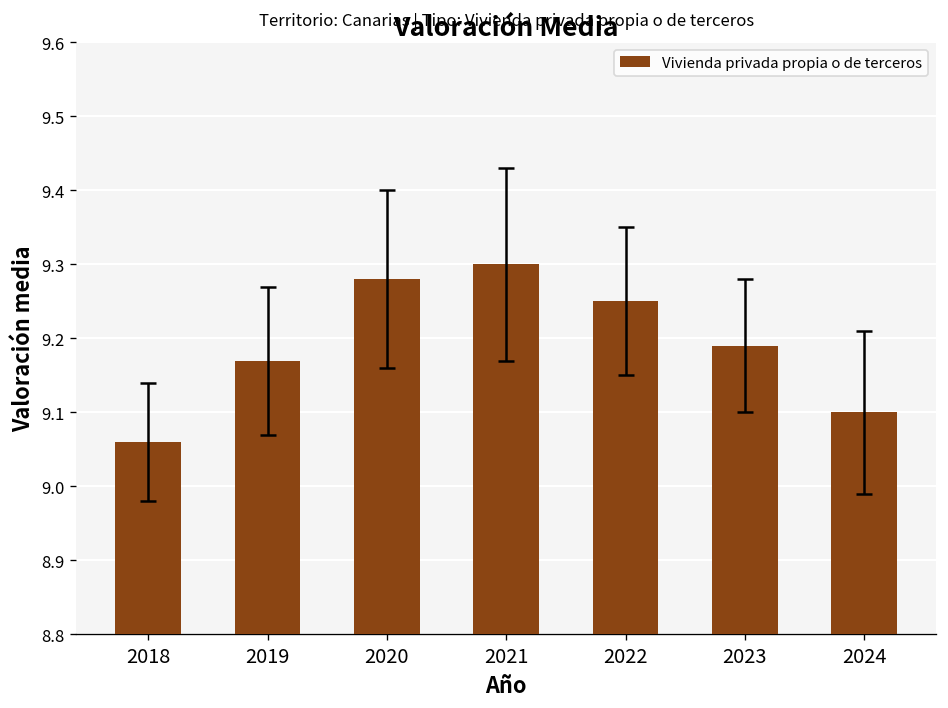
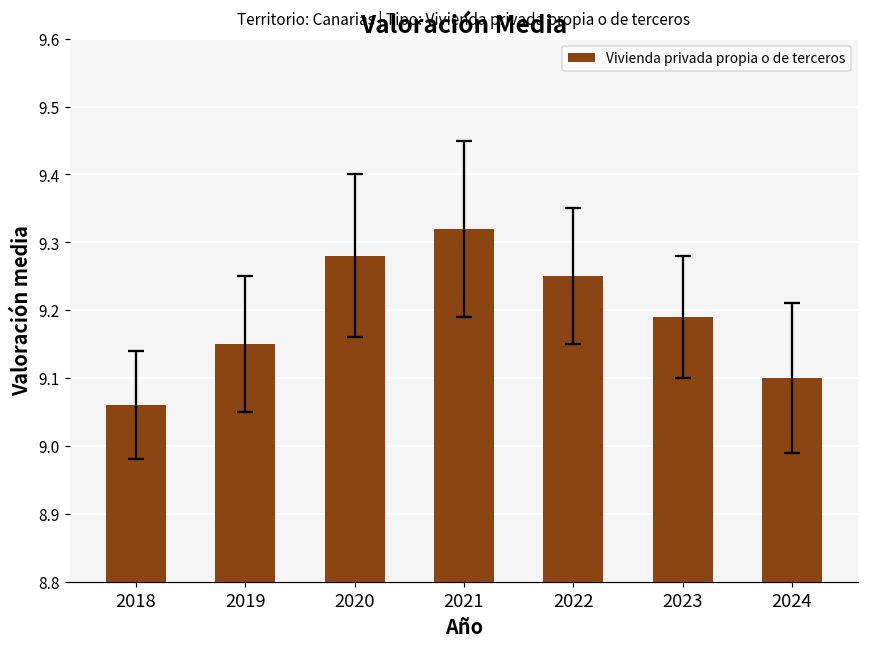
  {
    "Vivienda privada propia o de terceros": {
      "2018": 9.06,
-     "2019": 9.17,
+     "2019": 9.15,
      "2020": 9.28,
-     "2021": 9.30,
+     "2021": 9.32,
      "2022": 9.25,
      "2023": 9.19,
      "2024": 9.10
    }
  }
